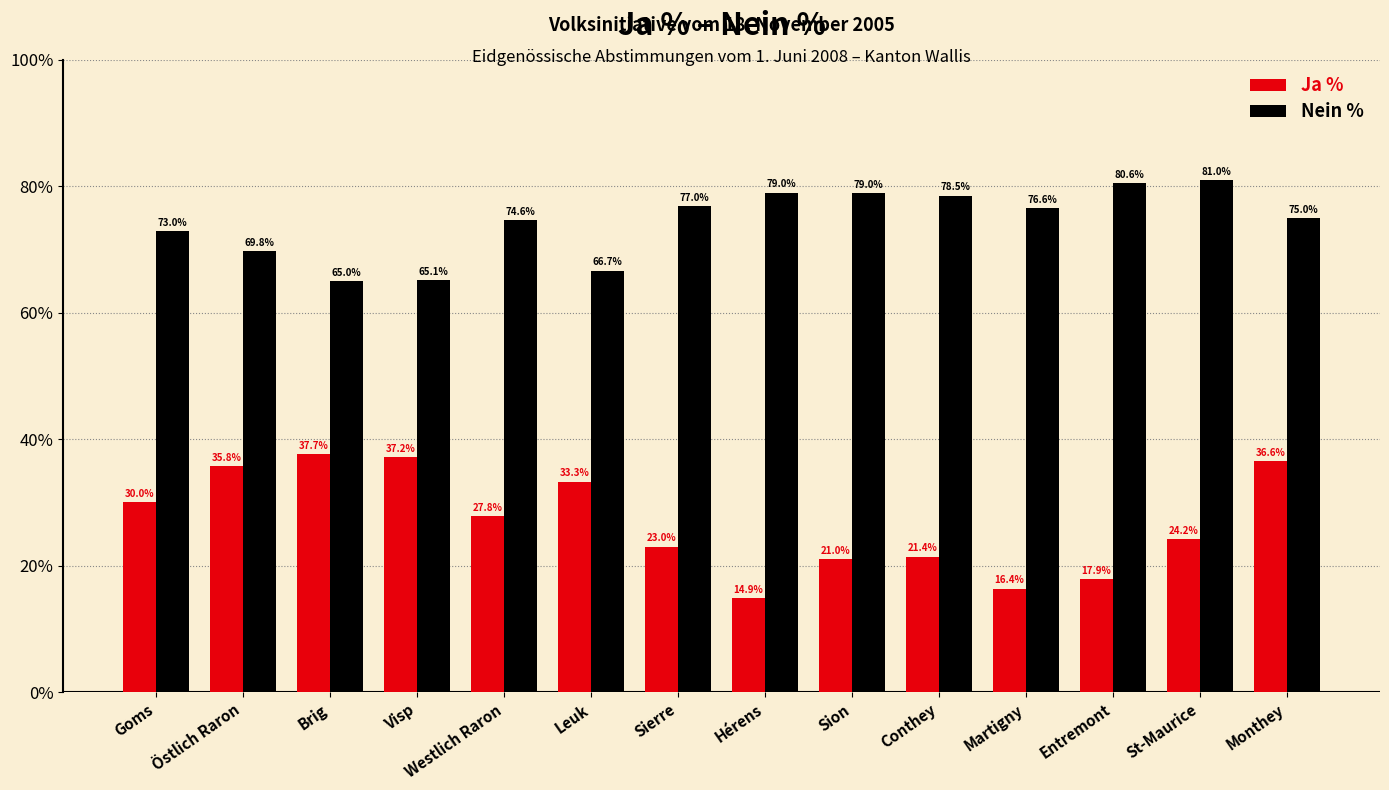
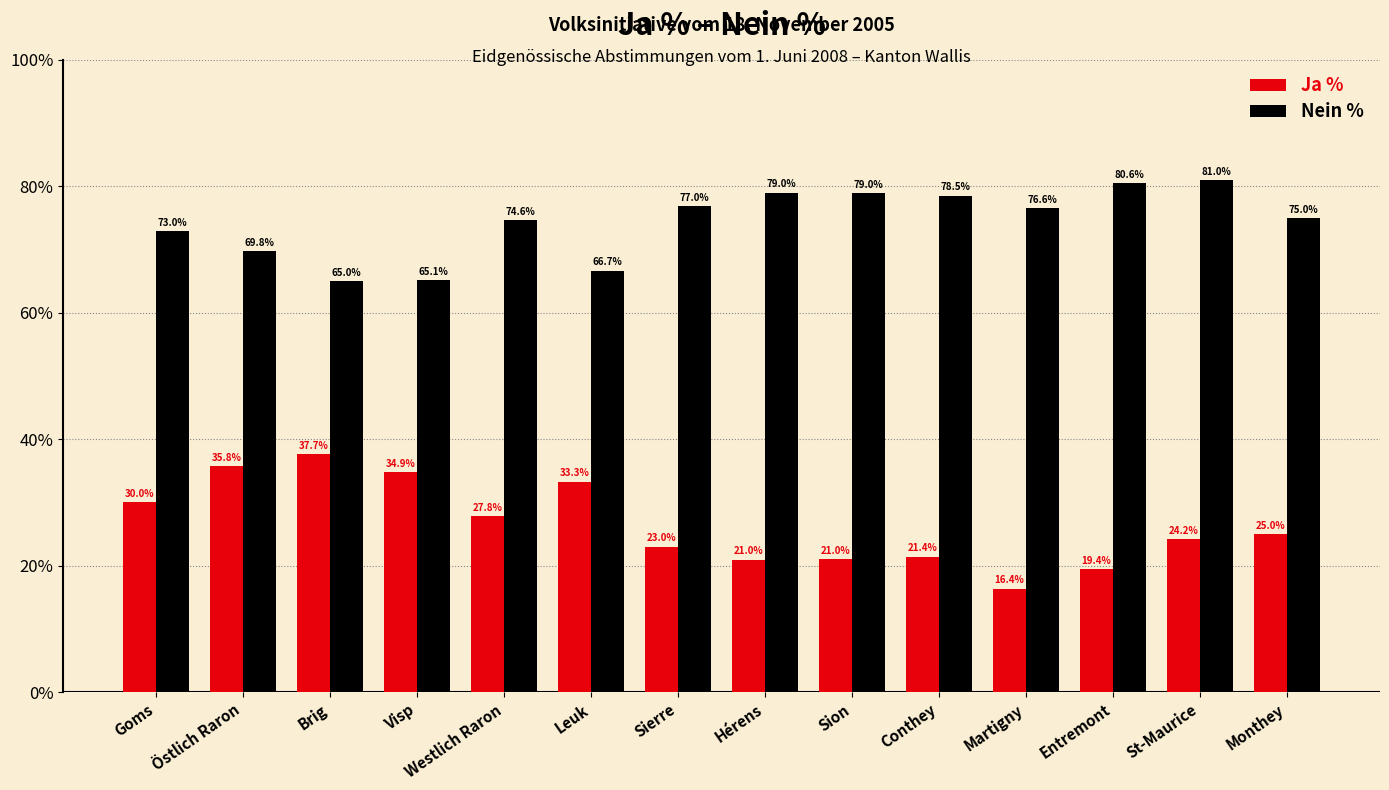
  {
    "Ja %": {
      "Goms": "30.0%",
      "Östlich Raron": "35.8%",
      "Brig": "37.7%",
-     "Visp": "37.2%",
+     "Visp": "34.9%",
      "Westlich Raron": "27.8%",
      "Leuk": "33.3%",
      "Sierre": "23.0%",
-     "Hérens": "14.9%",
+     "Hérens": "21.0%",
      "Sion": "21.0%",
      "Conthey": "21.4%",
      "Martigny": "16.4%",
-     "Entremont": "17.9%",
+     "Entremont": "19.4%",
      "St-Maurice": "24.2%",
-     "Monthey": "36.6%"
+     "Monthey": "25.0%"
    },
    "Nein %": {
      "Goms": "73.0%",
      "Östlich Raron": "69.8%",
      "Brig": "65.0%",
      "Visp": "65.1%",
      "Westlich Raron": "74.6%",
      "Leuk": "66.7%",
      "Sierre": "77.0%",
      "Hérens": "79.0%",
      "Sion": "79.0%",
      "Conthey": "78.5%",
      "Martigny": "76.6%",
      "Entremont": "80.6%",
      "St-Maurice": "81.0%",
      "Monthey": "75.0%"
    }
  }
